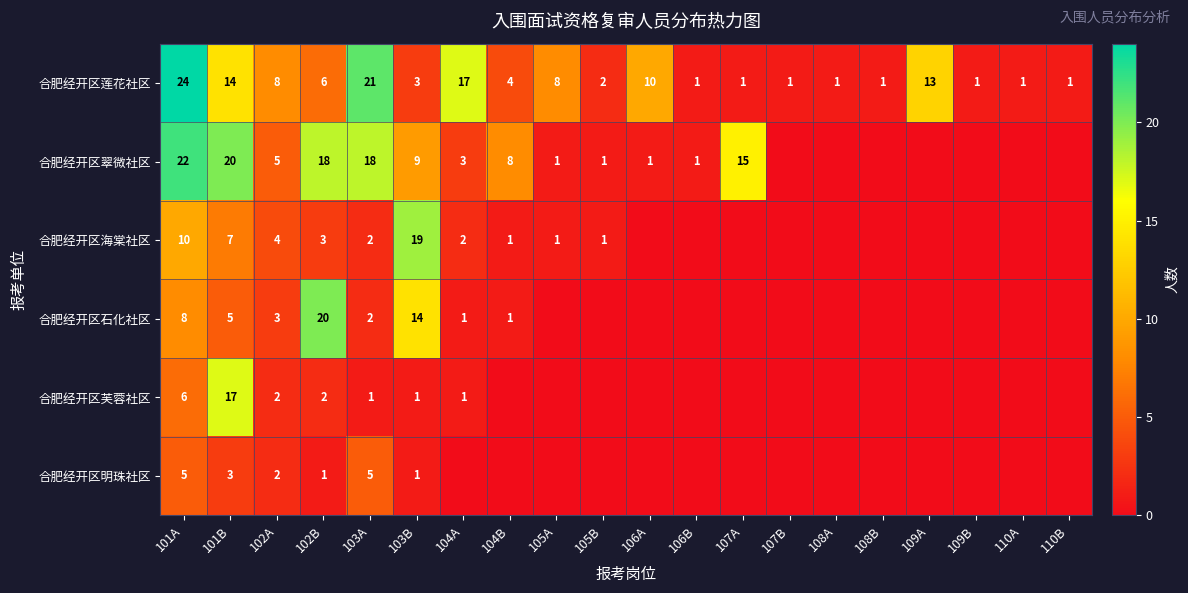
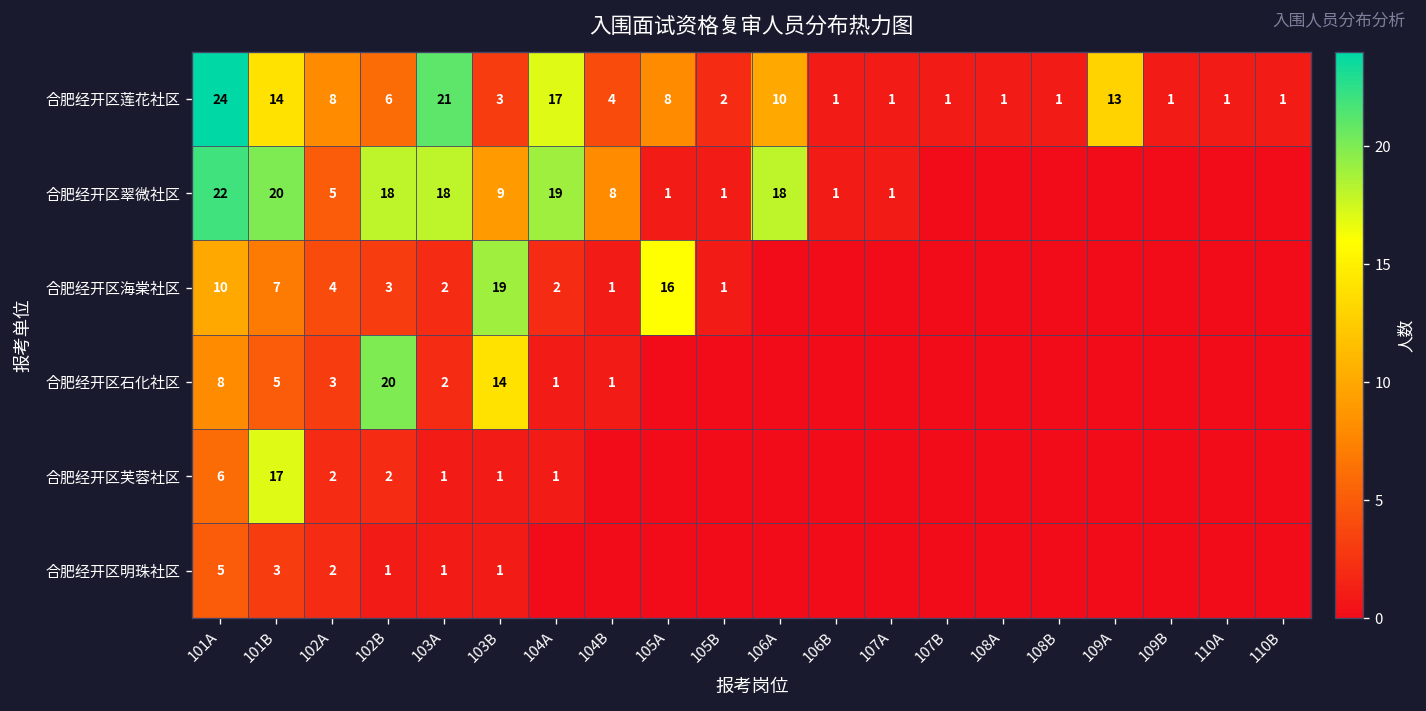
  {
    "合肥经开区莲花社区": {
      "101A": 24,
      "101B": 14,
      "102A": 8,
      "102B": 6,
      "103A": 21,
      "103B": 3,
      "104A": 17,
      "104B": 4,
      "105A": 8,
      "105B": 2,
      "106A": 10,
      "106B": 1,
      "107A": 1,
      "107B": 1,
      "108A": 1,
      "108B": 1,
      "109A": 13,
      "109B": 1,
      "110A": 1,
      "110B": 1
    },
    "合肥经开区翠微社区": {
      "101A": 22,
      "101B": 20,
      "102A": 5,
      "102B": 18,
      "103A": 18,
      "103B": 9,
-     "104A": 3,
+     "104A": 19,
      "104B": 8,
      "105A": 1,
      "105B": 1,
-     "106A": 1,
+     "106A": 18,
      "106B": 1,
-     "107A": 15
+     "107A": 1
    },
    "合肥经开区海棠社区": {
      "101A": 10,
      "101B": 7,
      "102A": 4,
      "102B": 3,
      "103A": 2,
      "103B": 19,
      "104A": 2,
      "104B": 1,
-     "105A": 1,
+     "105A": 16,
      "105B": 1
    },
    "合肥经开区石化社区": {
      "101A": 8,
      "101B": 5,
      "102A": 3,
      "102B": 20,
      "103A": 2,
      "103B": 14,
      "104A": 1,
      "104B": 1
    },
    "合肥经开区芙蓉社区": {
      "101A": 6,
      "101B": 17,
      "102A": 2,
      "102B": 2,
      "103A": 1,
      "103B": 1,
      "104A": 1
    },
    "合肥经开区明珠社区": {
      "101A": 5,
      "101B": 3,
      "102A": 2,
      "102B": 1,
-     "103A": 5,
+     "103A": 1,
      "103B": 1
    }
  }
